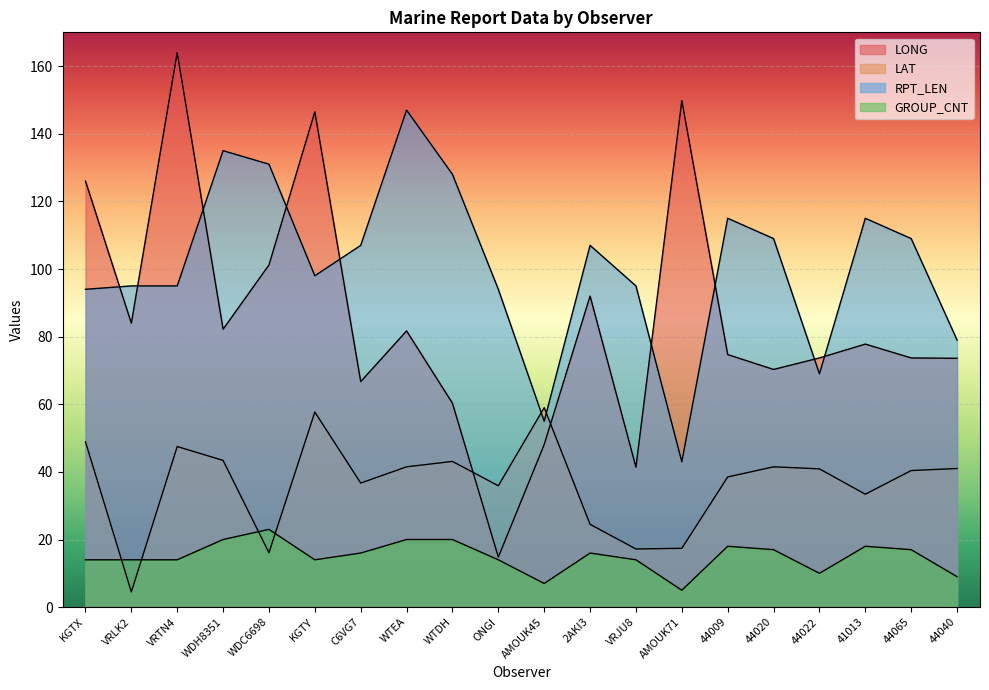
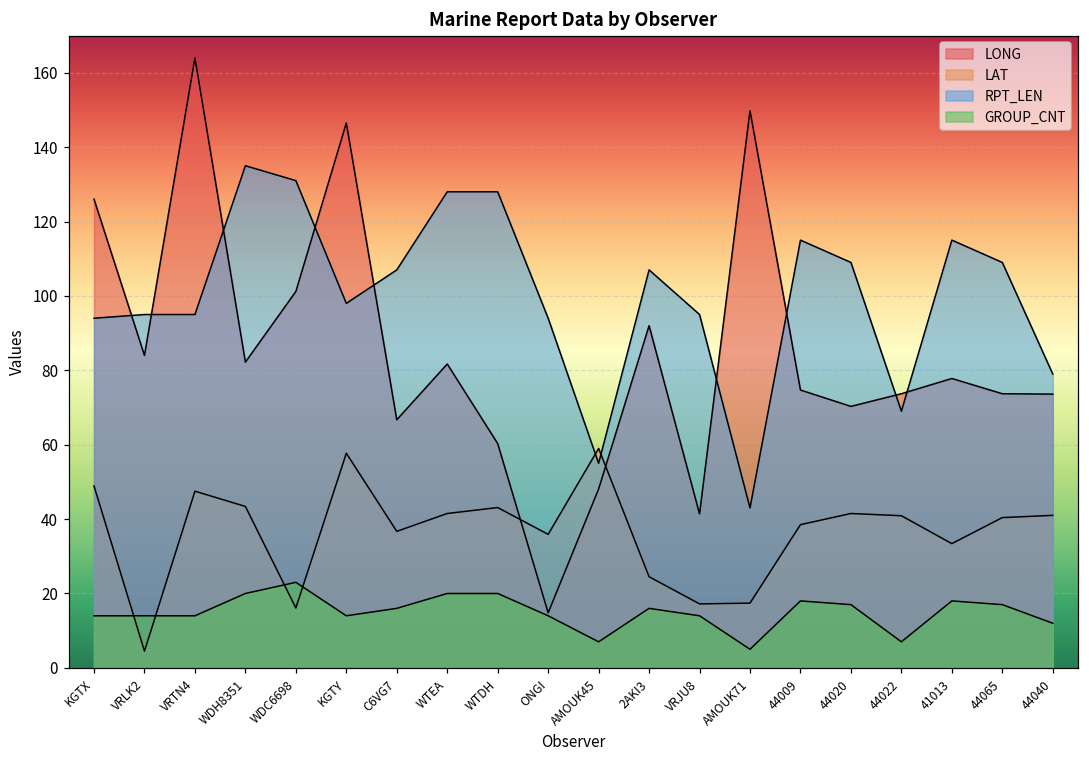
  {
    "RPT_LEN": {
      "KGTX": 94,
      "VRLK2": 95,
      "VRTN4": 95,
      "WDH8351": 135,
      "WDC6698": 131,
      "KGTY": 98,
      "C6VG7": 107,
-     "WTEA": 147,
+     "WTEA": 128,
      "WTDH": 128,
      "ONGI": 94,
      "AMOUK45": 55,
      "2AKI3": 107,
      "VRJU8": 95,
      "AMOUK71": 43,
      "44009": 115,
      "44020": 109,
      "44022": 69,
      "41013": 115,
      "44065": 109,
      "44040": 79
    },
    "GROUP_CNT": {
      "KGTX": 14,
      "VRLK2": 14,
      "VRTN4": 14,
      "WDH8351": 20,
      "WDC6698": 23,
      "KGTY": 14,
      "C6VG7": 16,
      "WTEA": 20,
      "WTDH": 20,
      "ONGI": 14,
      "AMOUK45": 7,
      "2AKI3": 16,
      "VRJU8": 14,
      "AMOUK71": 5,
      "44009": 18,
      "44020": 17,
-     "44022": 10,
+     "44022": 7,
      "41013": 18,
      "44065": 17,
-     "44040": 9
+     "44040": 12
    }
  }
